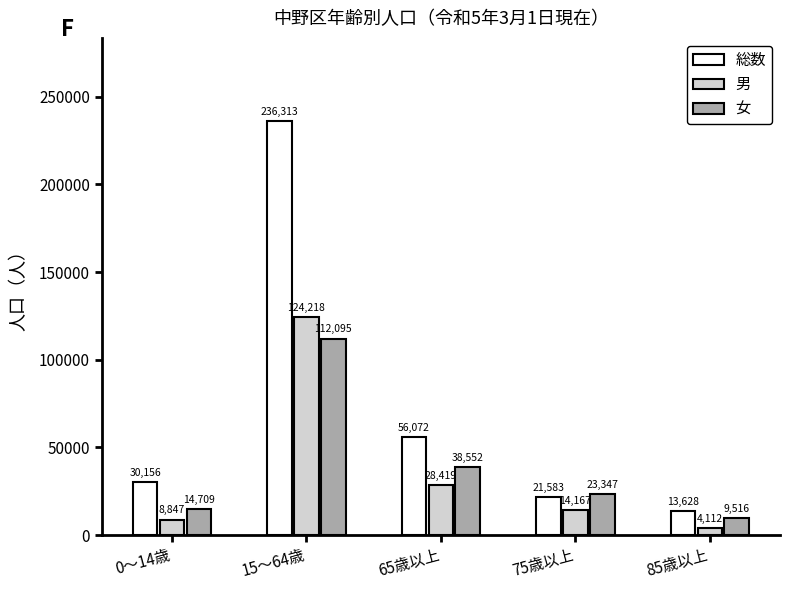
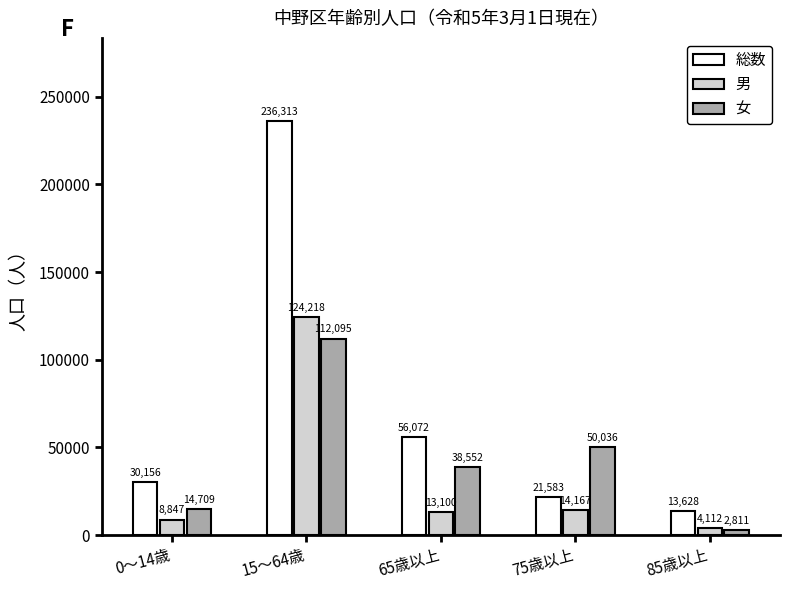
  {
    "総数": {
      "0～14歳": "30,156",
      "15～64歳": "236,313",
      "65歳以上": "56,072",
      "75歳以上": "21,583",
      "85歳以上": "13,628"
    },
    "男": {
      "0～14歳": "8,847",
      "15～64歳": "124,218",
-     "65歳以上": "28,419",
+     "65歳以上": "13,100",
      "75歳以上": "14,167",
      "85歳以上": "4,112"
    },
    "女": {
      "0～14歳": "14,709",
      "15～64歳": "112,095",
      "65歳以上": "38,552",
-     "75歳以上": "23,347",
-     "85歳以上": "9,516"
+     "75歳以上": "50,036",
+     "85歳以上": "2,811"
    }
  }
